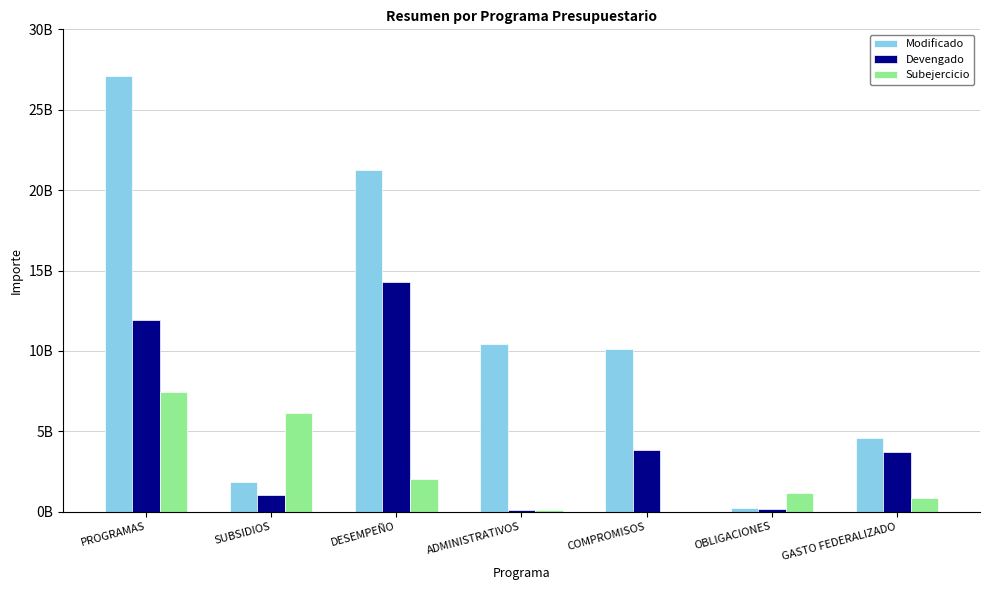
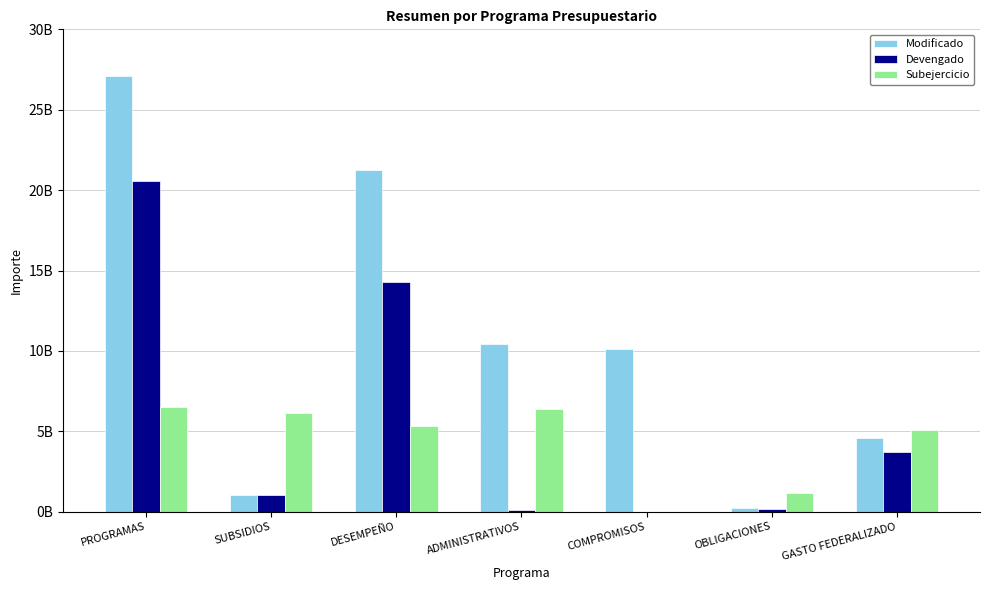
  {
    "Modificado": {
      "PROGRAMAS": 27100000000,
-     "SUBSIDIOS": 1800000000,
+     "SUBSIDIOS": 1000000000,
      "DESEMPEÑO": 21300000000,
      "ADMINISTRATIVOS": 10400000000,
      "COMPROMISOS": 10100000000,
      "OBLIGACIONES": 200000000,
      "GASTO FEDERALIZADO": 4600000000
    },
    "Devengado": {
-     "PROGRAMAS": 11900000000,
+     "PROGRAMAS": 20600000000,
      "SUBSIDIOS": 1100000000,
      "DESEMPEÑO": 14300000000,
-     "COMPROMISOS": 3900000000,
+     "COMPROMISOS": 0,
      "OBLIGACIONES": 200000000,
      "GASTO FEDERALIZADO": 3700000000
    },
    "Subejercicio": {
-     "PROGRAMAS": 7400000000,
+     "PROGRAMAS": 6500000000,
      "SUBSIDIOS": 6100000000,
-     "DESEMPEÑO": 2000000000,
-     "ADMINISTRATIVOS": 100000000,
+     "DESEMPEÑO": 5300000000,
+     "ADMINISTRATIVOS": 6400000000,
      "OBLIGACIONES": 1200000000,
-     "GASTO FEDERALIZADO": 800000000
+     "GASTO FEDERALIZADO": 5100000000
    }
  }
